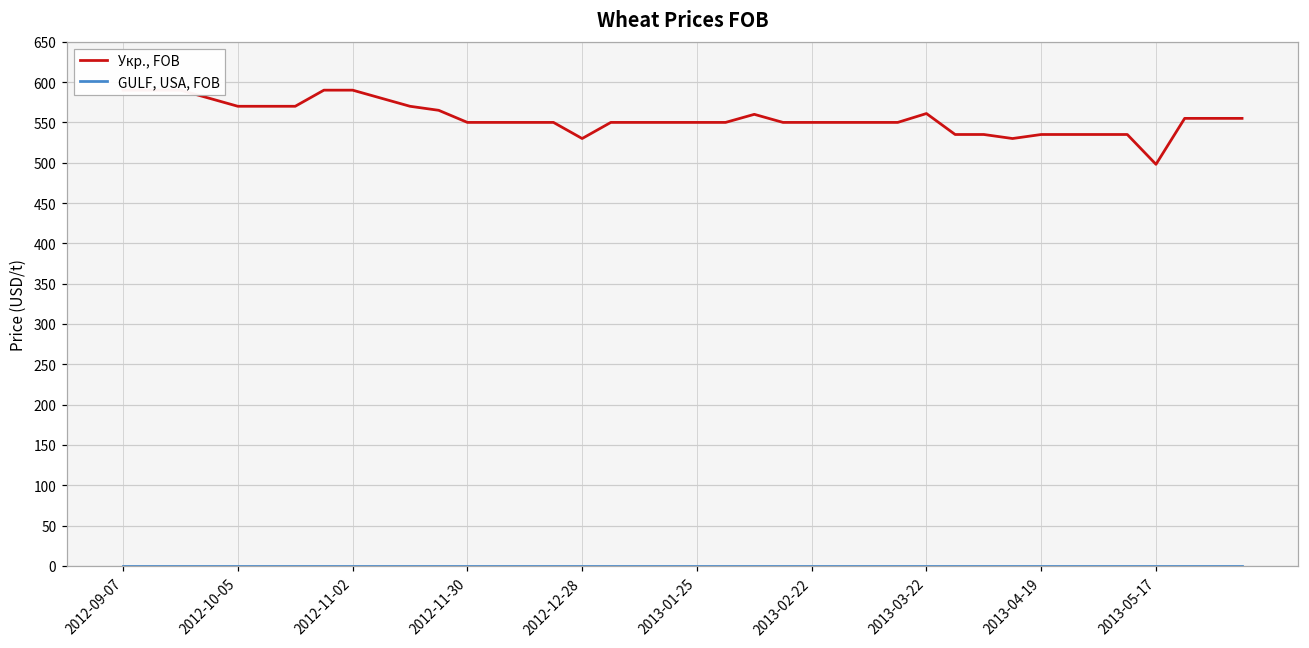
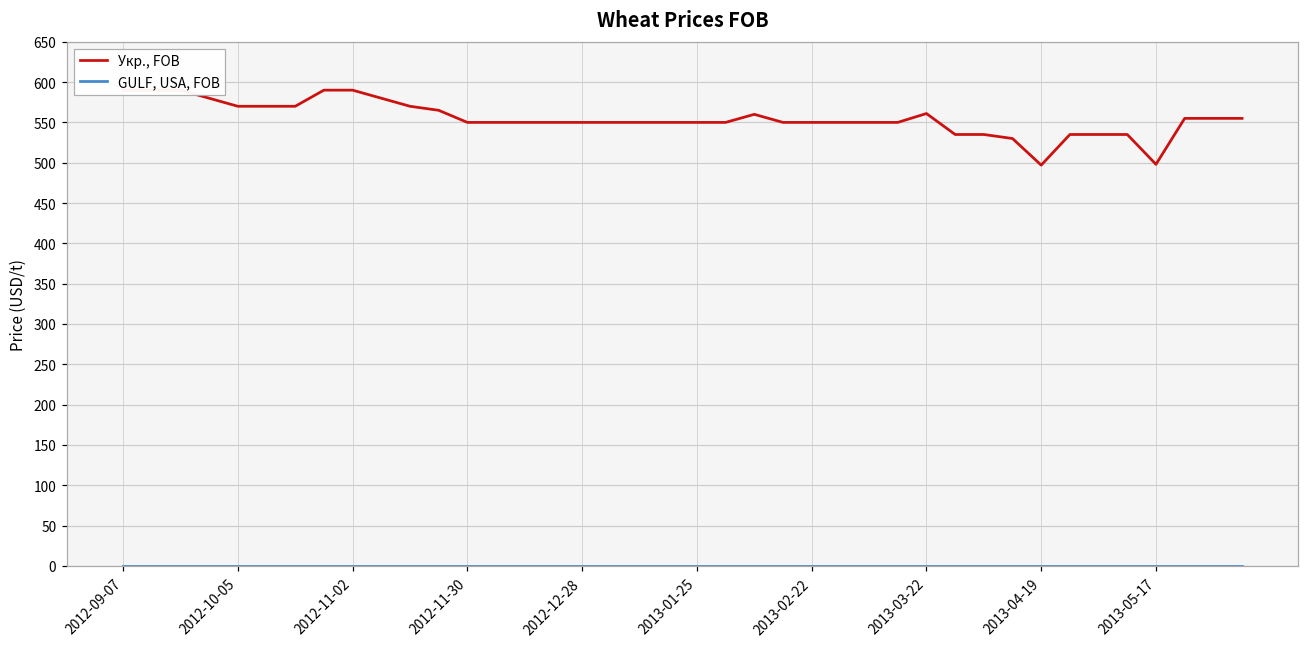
  {
    "Укр., FOB": {
      "2012-10-05": 570,
      "2012-11-02": 590,
      "2012-11-30": 550,
-     "2012-12-28": 530,
+     "2012-12-28": 550,
      "2013-01-25": 550,
      "2013-02-22": 550,
      "2013-03-22": 560,
-     "2013-04-19": 540,
+     "2013-04-19": 500,
      "2013-05-17": 500
    },
    "GULF, USA, FOB": {
      "2012-09-07": 0,
      "2012-10-05": 0,
      "2012-11-02": 0,
      "2012-11-30": 0,
      "2012-12-28": 0,
      "2013-01-25": 0,
      "2013-02-22": 0,
      "2013-03-22": 0,
      "2013-04-19": 0,
      "2013-05-17": 0
    }
  }
